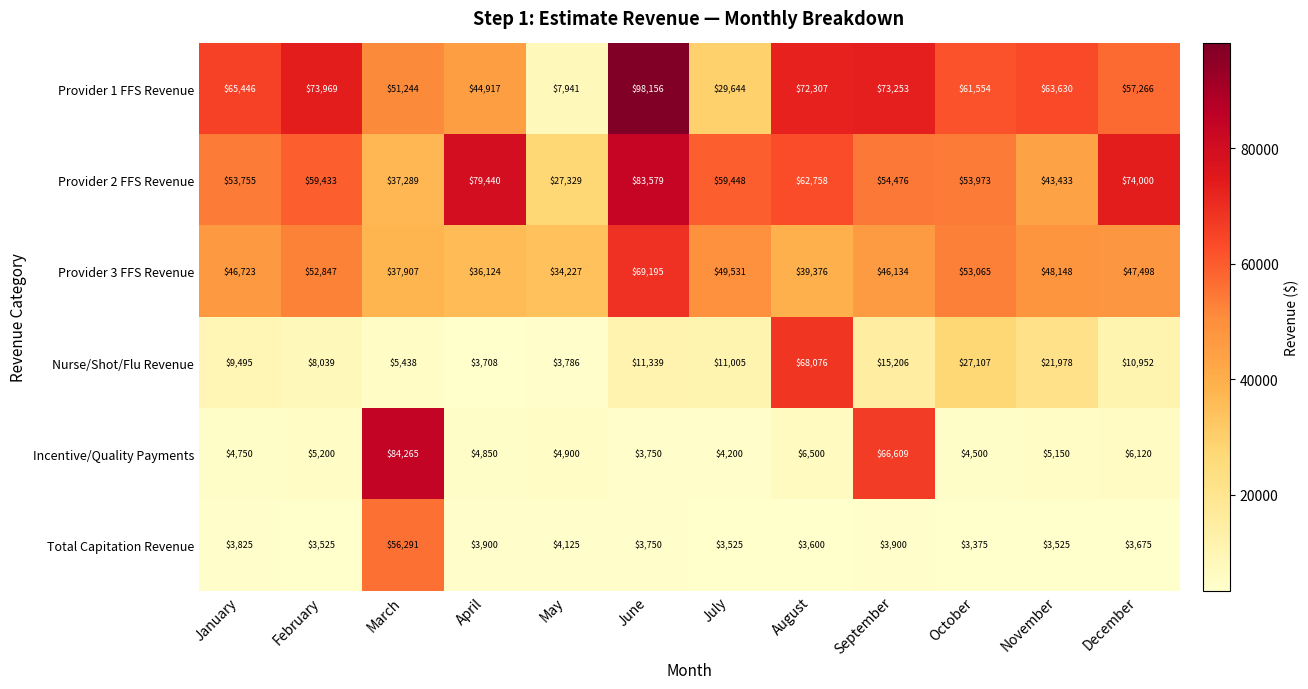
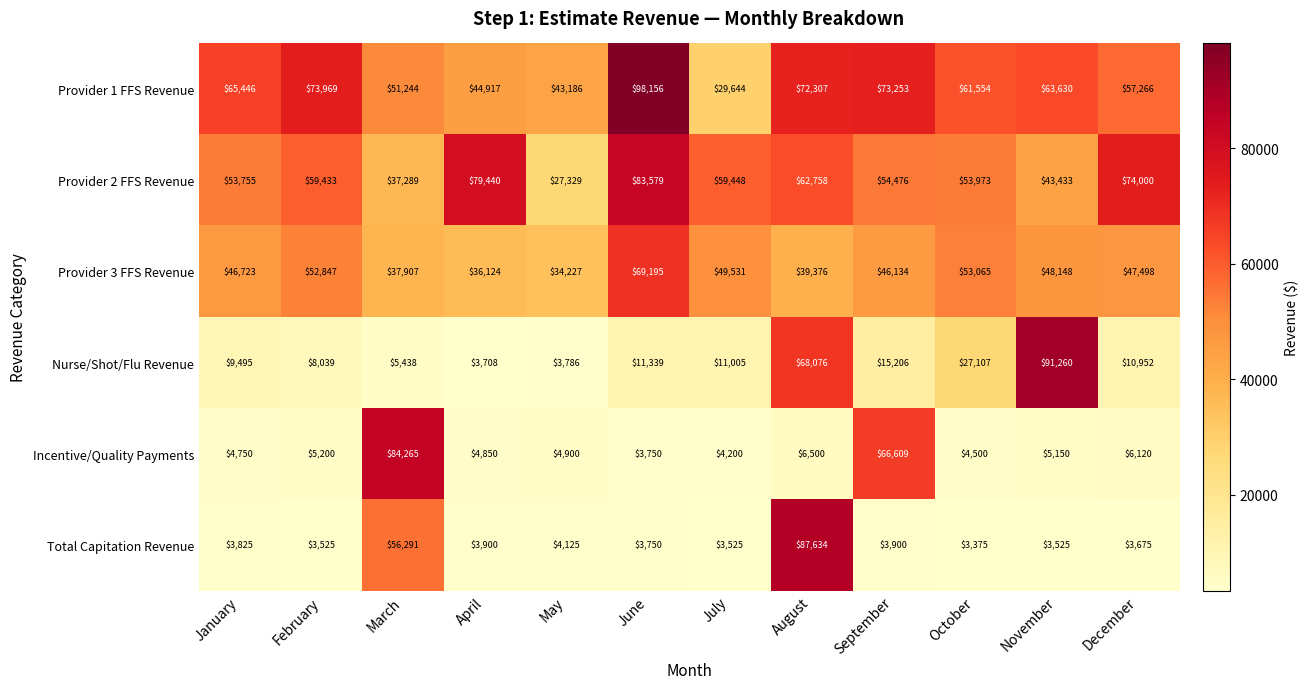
  {
    "Provider 1 FFS Revenue": {
      "January": "$65,446",
      "February": "$73,969",
      "March": "$51,244",
      "April": "$44,917",
-     "May": "$7,941",
+     "May": "$43,186",
      "June": "$98,156",
      "July": "$29,644",
      "August": "$72,307",
      "September": "$73,253",
      "October": "$61,554",
      "November": "$63,630",
      "December": "$57,266"
    },
    "Provider 2 FFS Revenue": {
      "January": "$53,755",
      "February": "$59,433",
      "March": "$37,289",
      "April": "$79,440",
      "May": "$27,329",
      "June": "$83,579",
      "July": "$59,448",
      "August": "$62,758",
      "September": "$54,476",
      "October": "$53,973",
      "November": "$43,433",
      "December": "$74,000"
    },
    "Provider 3 FFS Revenue": {
      "January": "$46,723",
      "February": "$52,847",
      "March": "$37,907",
      "April": "$36,124",
      "May": "$34,227",
      "June": "$69,195",
      "July": "$49,531",
      "August": "$39,376",
      "September": "$46,134",
      "October": "$53,065",
      "November": "$48,148",
      "December": "$47,498"
    },
    "Nurse/Shot/Flu Revenue": {
      "January": "$9,495",
      "February": "$8,039",
      "March": "$5,438",
      "April": "$3,708",
      "May": "$3,786",
      "June": "$11,339",
      "July": "$11,005",
      "August": "$68,076",
      "September": "$15,206",
      "October": "$27,107",
-     "November": "$21,978",
+     "November": "$91,260",
      "December": "$10,952"
    },
    "Incentive/Quality Payments": {
      "January": "$4,750",
      "February": "$5,200",
      "March": "$84,265",
      "April": "$4,850",
      "May": "$4,900",
      "June": "$3,750",
      "July": "$4,200",
      "August": "$6,500",
      "September": "$66,609",
      "October": "$4,500",
      "November": "$5,150",
      "December": "$6,120"
    },
    "Total Capitation Revenue": {
      "January": "$3,825",
      "February": "$3,525",
      "March": "$56,291",
      "April": "$3,900",
      "May": "$4,125",
      "June": "$3,750",
      "July": "$3,525",
-     "August": "$3,600",
+     "August": "$87,634",
      "September": "$3,900",
      "October": "$3,375",
      "November": "$3,525",
      "December": "$3,675"
    }
  }
